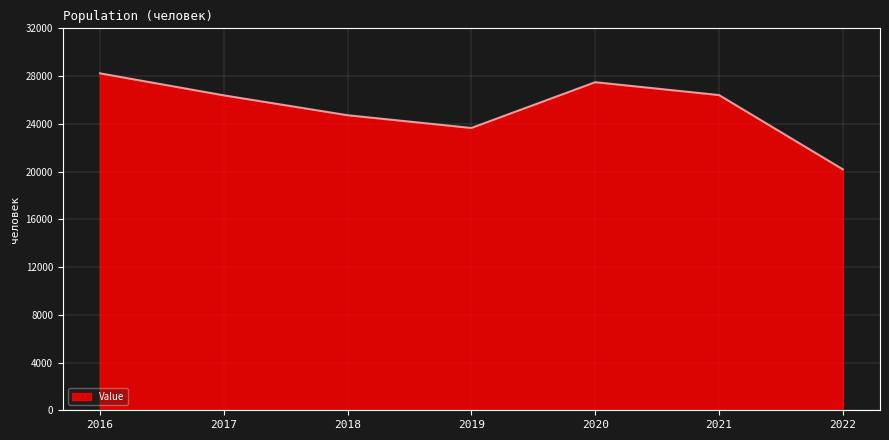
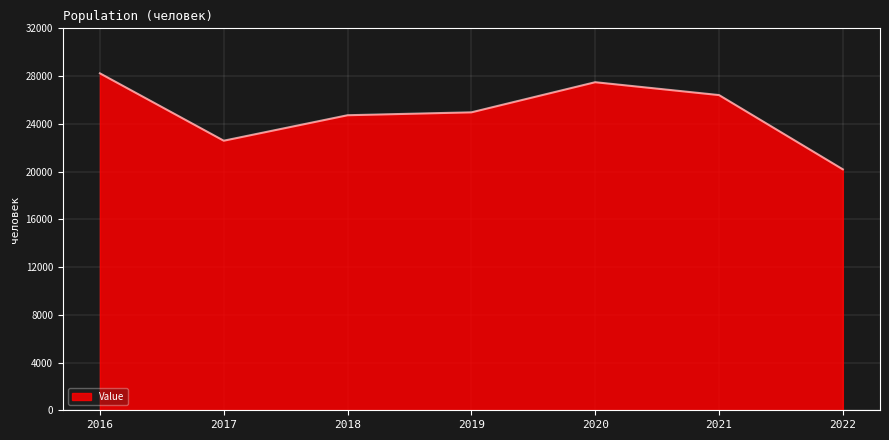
  {
    "2016": 28200,
-   "2017": 26400,
+   "2017": 22600,
    "2018": 24700,
-   "2019": 23700,
+   "2019": 25000,
    "2020": 27500,
    "2021": 26400,
    "2022": 20200
  }
